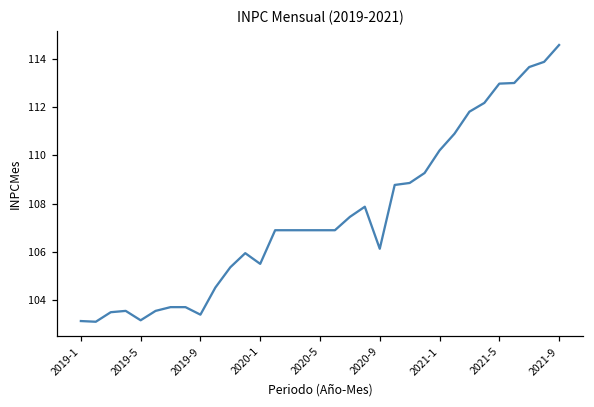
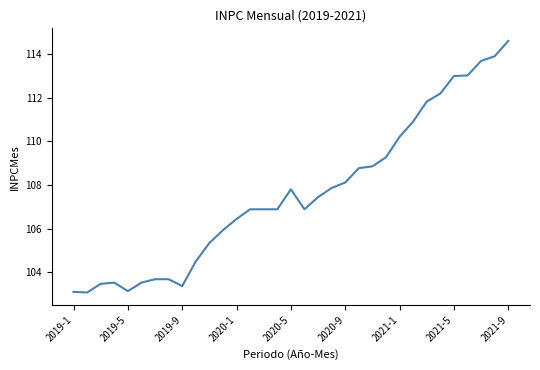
  {
    "2019-1": 103.1,
    "2019-5": 103.1,
    "2019-9": 103.4,
-   "2020-1": 105.5,
-   "2020-5": 106.9,
-   "2020-9": 106.1,
+   "2020-1": 106.4,
+   "2020-5": 107.8,
+   "2020-9": 108.1,
    "2021-1": 110.2,
    "2021-5": 113.0,
    "2021-9": 114.6
  }
